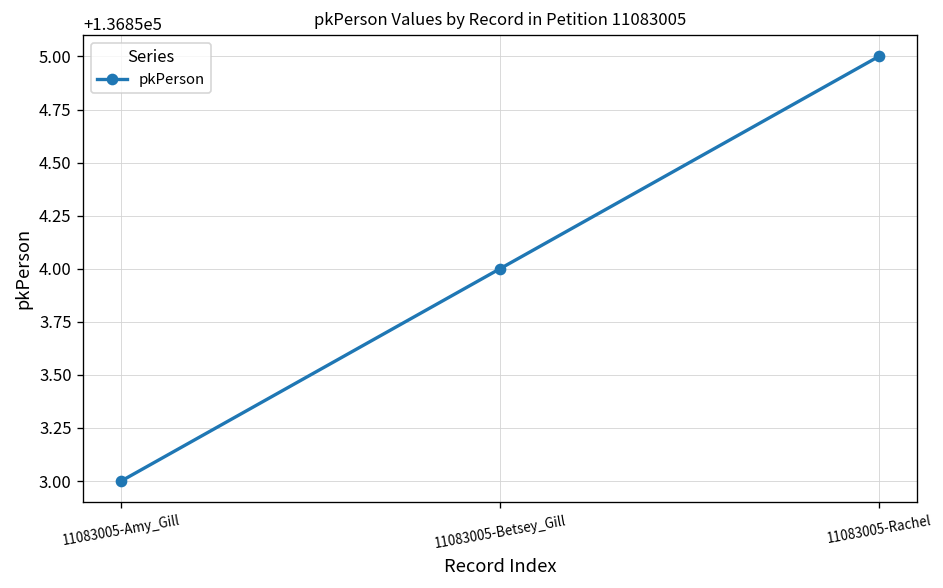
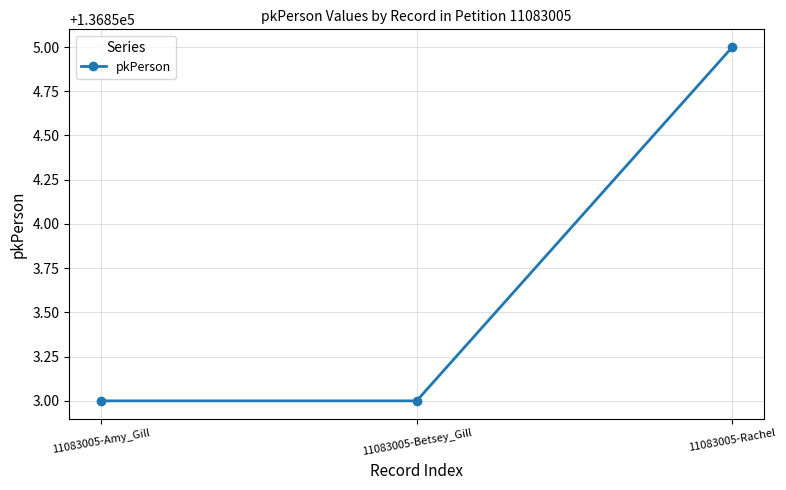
  {
    "11083005-Amy_Gill": 136853,
-   "11083005-Betsey_Gill": 136854,
+   "11083005-Betsey_Gill": 136853,
    "11083005-Rachel": 136855
  }
